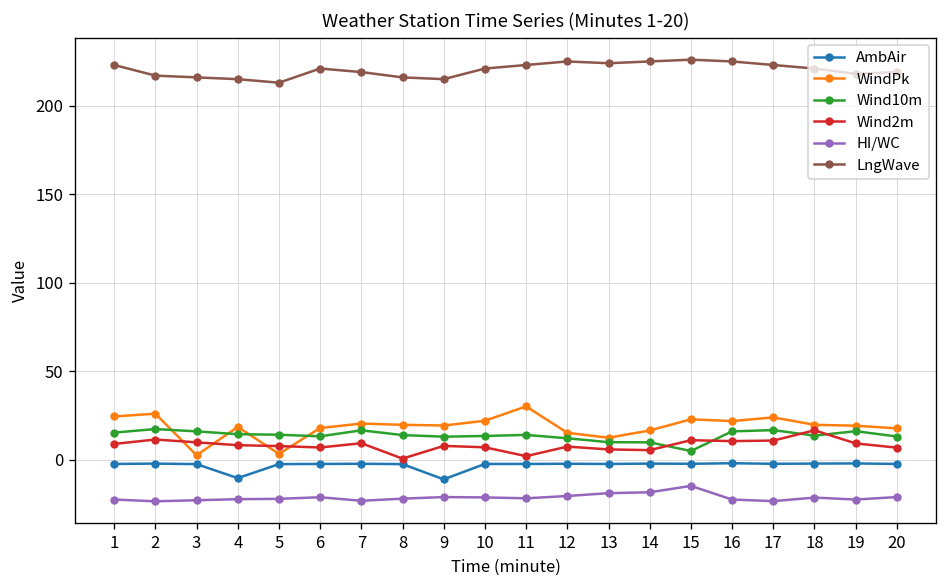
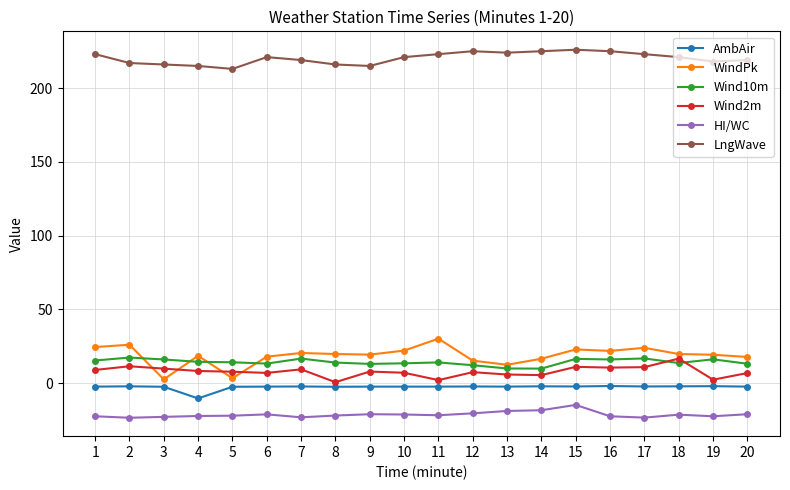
  {
    "AmbAir": {
      "1": -2,
      "2": -2,
      "3": -2,
      "4": -10,
      "5": -2,
      "6": -2,
      "7": -2,
      "8": -2,
-     "9": -11,
+     "9": -2,
      "10": -2,
      "11": -2,
      "12": -2,
      "13": -2,
      "14": -2,
      "15": -2,
      "16": -2,
      "17": -2,
      "18": -2,
      "19": -2,
      "20": -2
    },
    "WindPk": {
      "1": 25,
      "2": 26,
      "3": 3,
      "4": 19,
      "5": 3,
      "6": 18,
      "7": 21,
      "8": 20,
      "9": 19,
      "10": 22,
      "11": 30,
      "12": 15,
      "13": 13,
      "14": 17,
      "15": 23,
      "16": 22,
      "17": 24,
      "18": 20,
      "19": 19,
      "20": 18
    },
    "Wind10m": {
      "1": 15,
      "2": 17,
      "3": 16,
      "4": 15,
      "5": 14,
      "6": 13,
      "7": 17,
      "8": 14,
      "9": 13,
      "10": 14,
      "11": 14,
      "12": 12,
      "13": 10,
      "14": 10,
-     "15": 5,
+     "15": 17,
      "16": 16,
      "17": 17,
      "18": 14,
      "19": 16,
      "20": 13
    },
    "Wind2m": {
      "1": 9,
      "2": 12,
      "3": 10,
      "4": 8,
      "5": 8,
      "6": 7,
      "7": 9,
      "8": 1,
      "9": 8,
      "10": 7,
      "11": 2,
      "12": 8,
      "13": 6,
      "14": 6,
      "15": 11,
      "16": 11,
      "17": 11,
      "18": 17,
-     "19": 9,
+     "19": 2,
      "20": 7
    },
    "HI/WC": {
      "1": -22,
      "2": -23,
      "3": -23,
      "4": -22,
      "5": -22,
      "6": -21,
      "7": -23,
      "8": -22,
      "9": -21,
      "10": -21,
      "11": -22,
      "12": -20,
      "13": -19,
      "14": -18,
      "15": -15,
      "16": -22,
      "17": -23,
      "18": -21,
      "19": -22,
      "20": -21
    },
    "LngWave": {
      "1": 223,
      "2": 217,
      "3": 216,
      "4": 215,
      "5": 213,
      "6": 221,
      "7": 219,
      "8": 216,
      "9": 215,
      "10": 221,
      "11": 223,
      "12": 225,
      "13": 224,
      "14": 225,
      "15": 226,
      "16": 225,
      "17": 223
    }
  }
